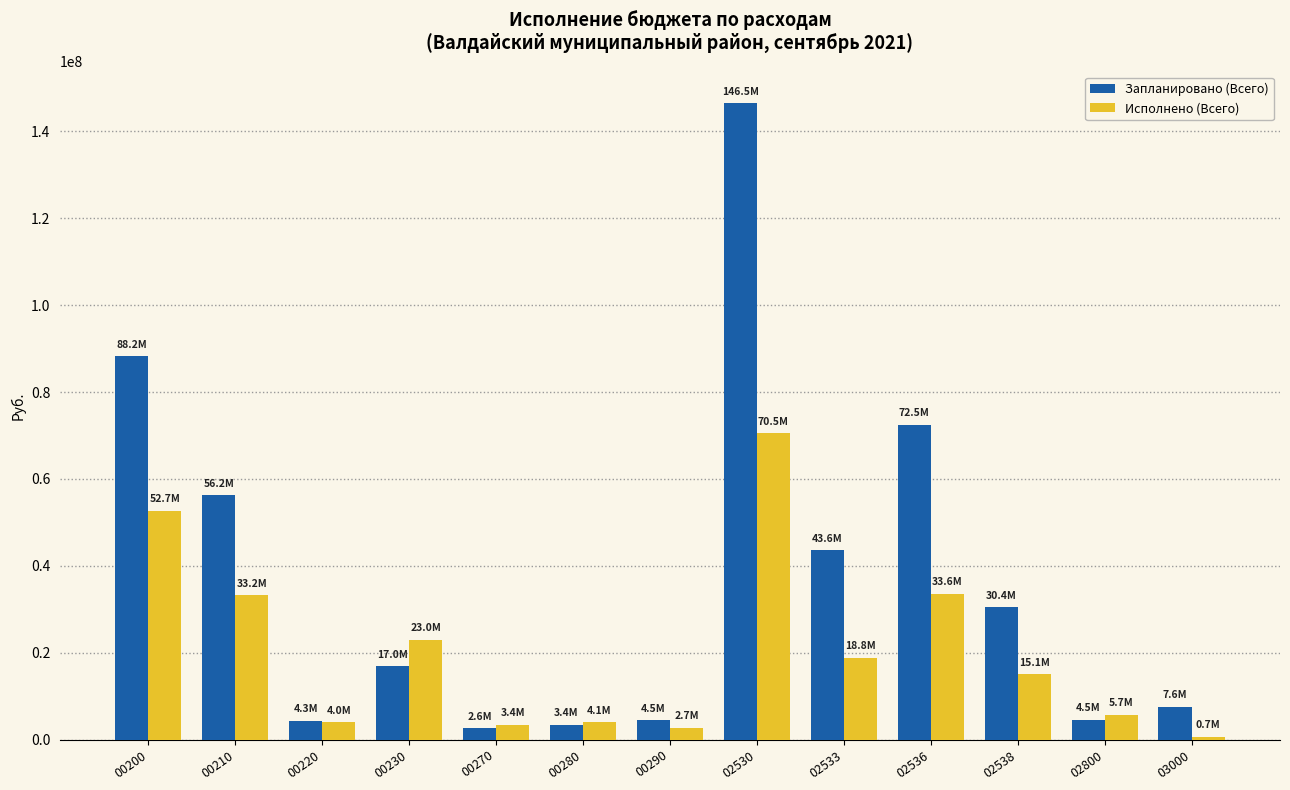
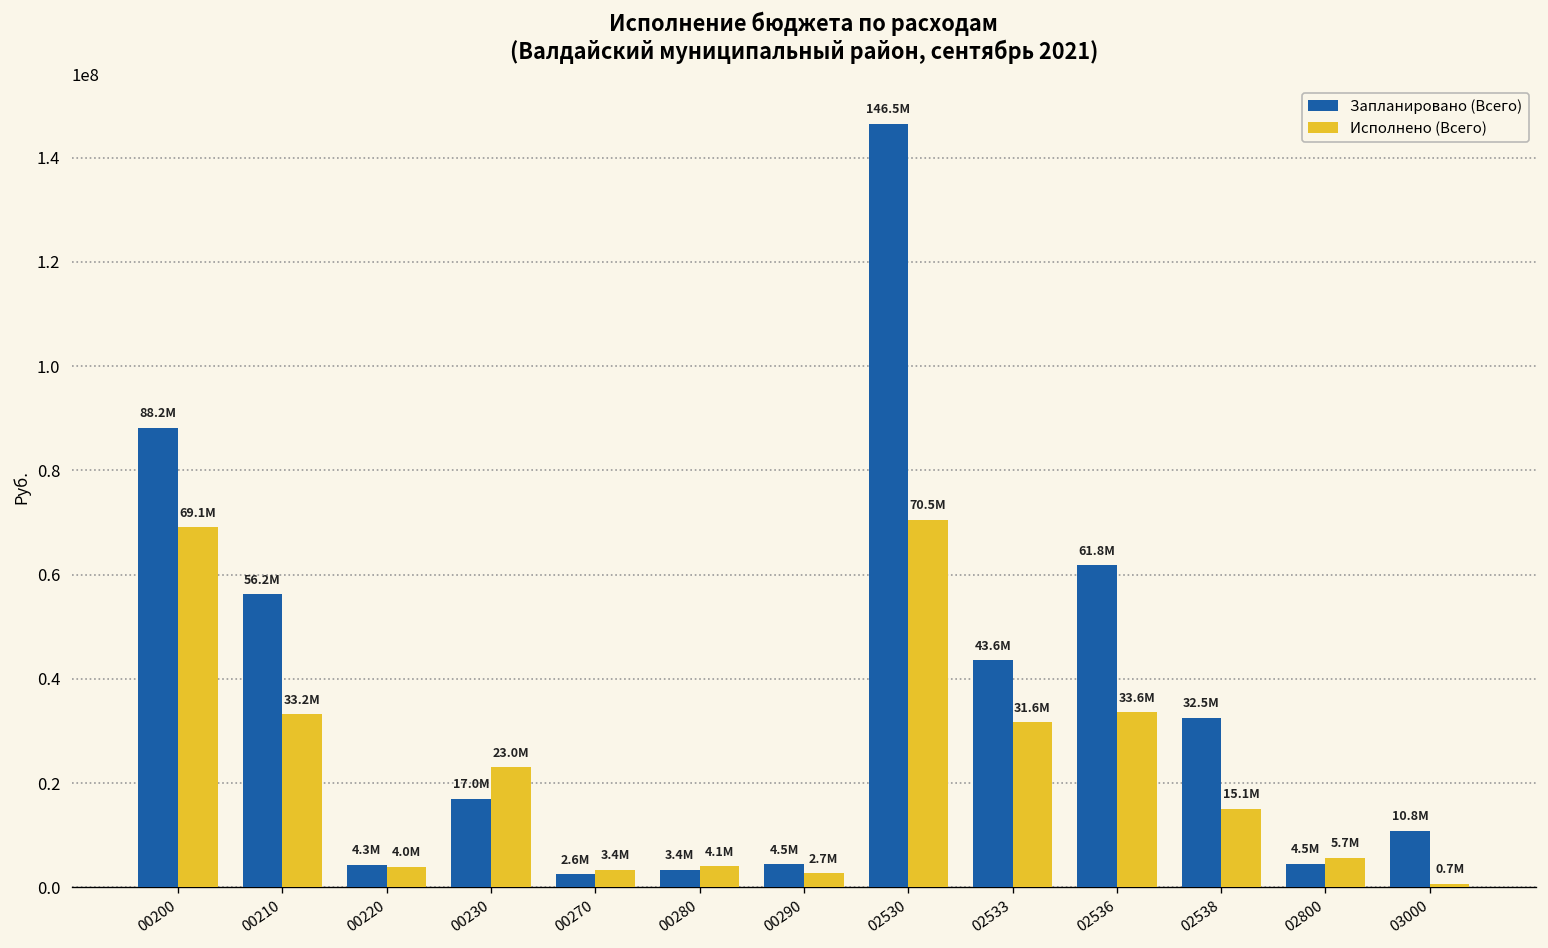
  {
    "Запланировано (Всего)": {
      "00200": "88.2M",
      "00210": "56.2M",
      "00220": "4.3M",
      "00230": "17.0M",
      "00270": "2.6M",
      "00280": "3.4M",
      "00290": "4.5M",
      "02530": "146.5M",
      "02533": "43.6M",
-     "02536": "72.5M",
-     "02538": "30.4M",
+     "02536": "61.8M",
+     "02538": "32.5M",
      "02800": "4.5M",
-     "03000": "7.6M"
+     "03000": "10.8M"
    },
    "Исполнено (Всего)": {
-     "00200": "52.7M",
+     "00200": "69.1M",
      "00210": "33.2M",
      "00220": "4.0M",
      "00230": "23.0M",
      "00270": "3.4M",
      "00280": "4.1M",
      "00290": "2.7M",
      "02530": "70.5M",
-     "02533": "18.8M",
+     "02533": "31.6M",
      "02536": "33.6M",
      "02538": "15.1M",
      "02800": "5.7M",
      "03000": "0.7M"
    }
  }
